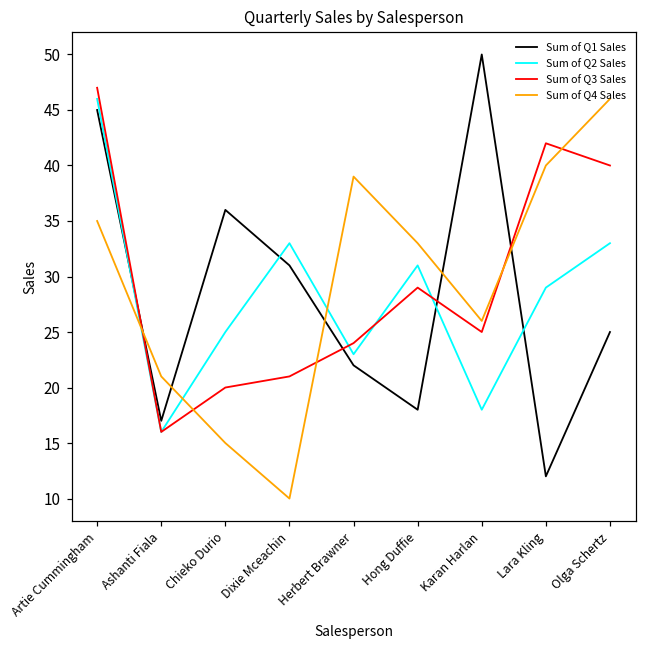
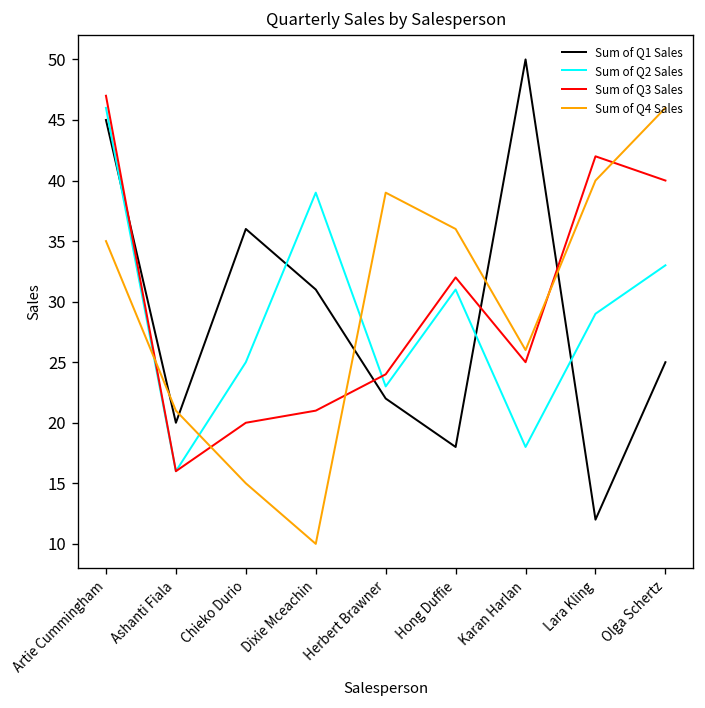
  {
    "Sum of Q1 Sales": {
      "Artie Cummingham": 45,
-     "Ashanti Fiala": 17,
+     "Ashanti Fiala": 20,
      "Chieko Durio": 36,
      "Dixie Mceachin": 31,
      "Herbert Brawner": 22,
      "Hong Duffie": 18,
      "Karan Harlan": 50,
      "Lara Kling": 12,
      "Olga Schertz": 25
    },
    "Sum of Q2 Sales": {
      "Artie Cummingham": 46,
      "Chieko Durio": 25,
-     "Dixie Mceachin": 33,
+     "Dixie Mceachin": 39,
      "Herbert Brawner": 23,
      "Hong Duffie": 31,
      "Karan Harlan": 18,
      "Lara Kling": 29,
      "Olga Schertz": 33
    },
    "Sum of Q3 Sales": {
      "Artie Cummingham": 47,
      "Chieko Durio": 20,
      "Dixie Mceachin": 21,
      "Herbert Brawner": 24,
-     "Hong Duffie": 29,
+     "Hong Duffie": 32,
      "Karan Harlan": 25,
      "Lara Kling": 42,
      "Olga Schertz": 40
    },
    "Sum of Q4 Sales": {
      "Artie Cummingham": 35,
      "Ashanti Fiala": 21,
      "Chieko Durio": 15,
      "Dixie Mceachin": 10,
      "Herbert Brawner": 39,
-     "Hong Duffie": 33,
+     "Hong Duffie": 36,
      "Karan Harlan": 26,
      "Lara Kling": 40,
      "Olga Schertz": 46
    }
  }
